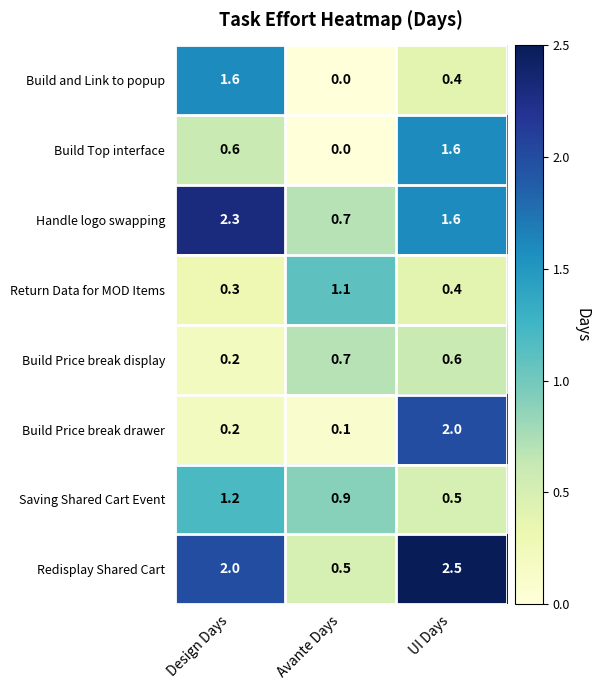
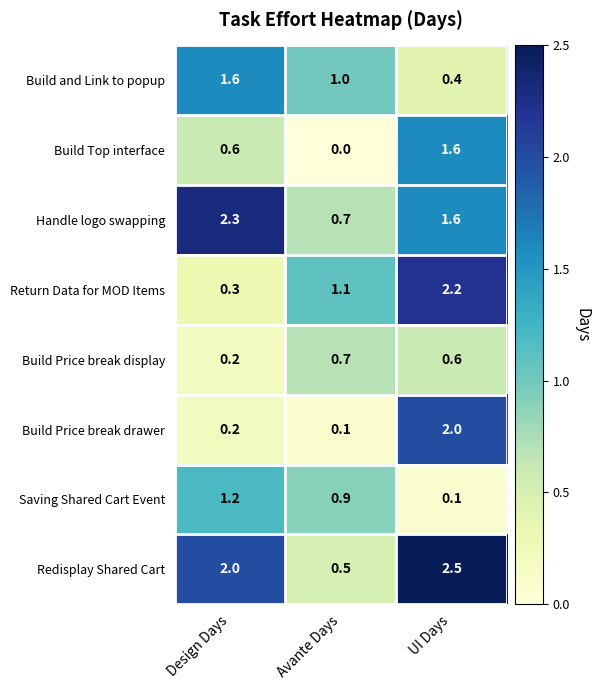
  {
    "Build and Link to popup": {
      "Design Days": 1.6,
-     "Avante Days": 0.0,
+     "Avante Days": 1.0,
      "UI Days": 0.4
    },
    "Build Top interface": {
      "Design Days": 0.6,
      "Avante Days": 0.0,
      "UI Days": 1.6
    },
    "Handle logo swapping": {
      "Design Days": 2.3,
      "Avante Days": 0.7,
      "UI Days": 1.6
    },
    "Return Data for MOD Items": {
      "Design Days": 0.3,
      "Avante Days": 1.1,
-     "UI Days": 0.4
+     "UI Days": 2.2
    },
    "Build Price break display": {
      "Design Days": 0.2,
      "Avante Days": 0.7,
      "UI Days": 0.6
    },
    "Build Price break drawer": {
      "Design Days": 0.2,
      "Avante Days": 0.1,
      "UI Days": 2.0
    },
    "Saving Shared Cart Event": {
      "Design Days": 1.2,
      "Avante Days": 0.9,
-     "UI Days": 0.5
+     "UI Days": 0.1
    },
    "Redisplay Shared Cart": {
      "Design Days": 2.0,
      "Avante Days": 0.5,
      "UI Days": 2.5
    }
  }
